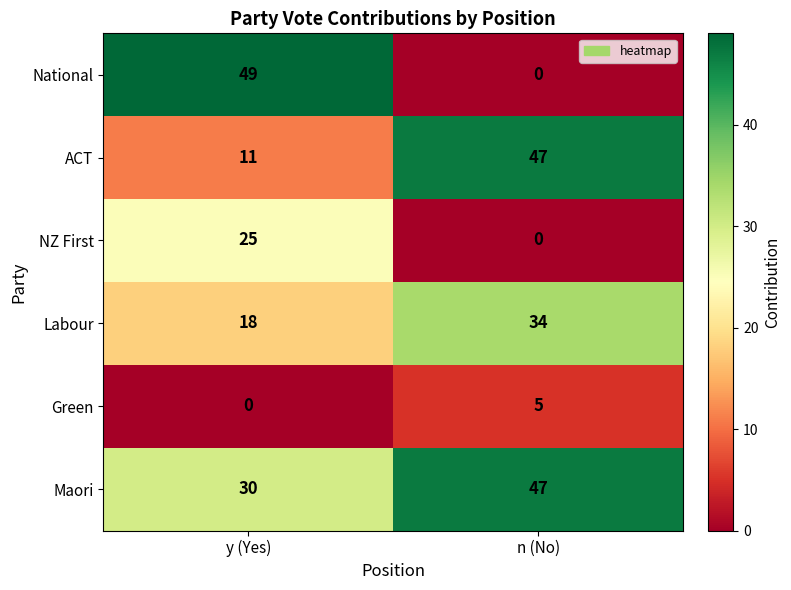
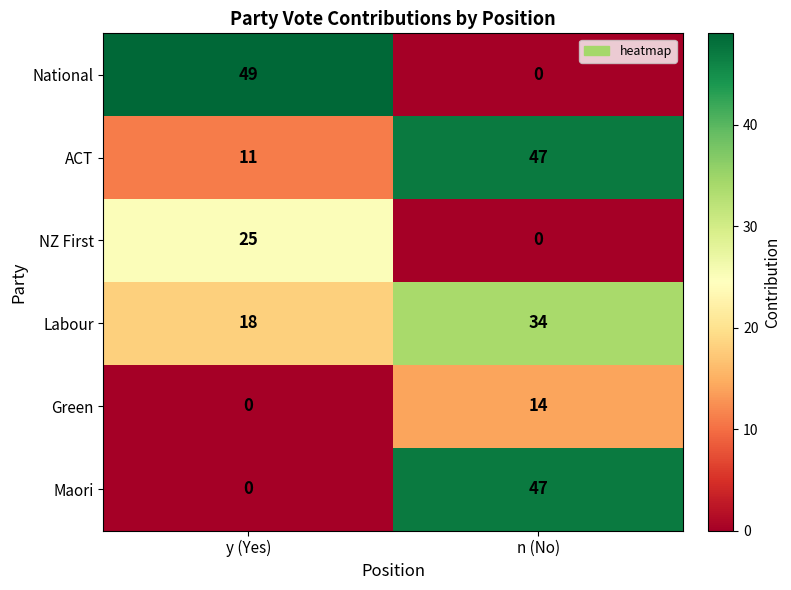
  {
    "National": {
      "y (Yes)": 49,
      "n (No)": 0
    },
    "ACT": {
      "y (Yes)": 11,
      "n (No)": 47
    },
    "NZ First": {
      "y (Yes)": 25,
      "n (No)": 0
    },
    "Labour": {
      "y (Yes)": 18,
      "n (No)": 34
    },
    "Green": {
      "y (Yes)": 0,
-     "n (No)": 5
+     "n (No)": 14
    },
    "Maori": {
-     "y (Yes)": 30,
+     "y (Yes)": 0,
      "n (No)": 47
    }
  }
